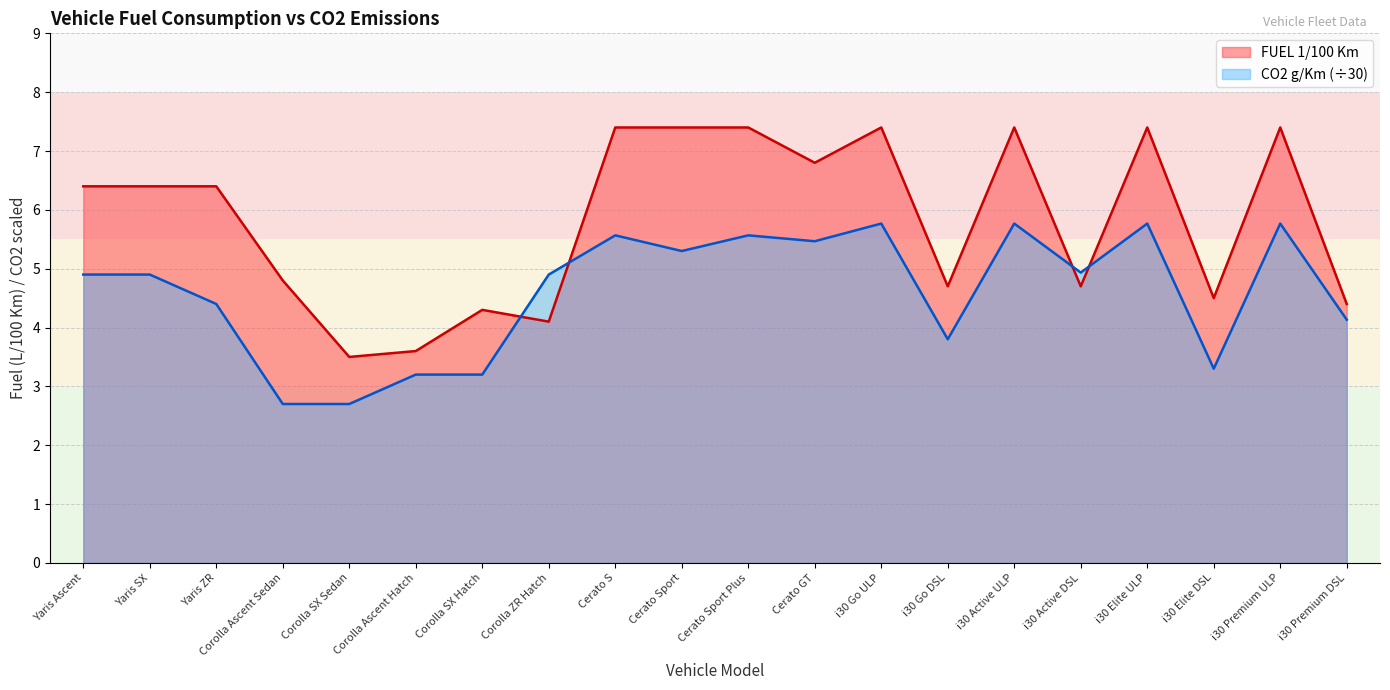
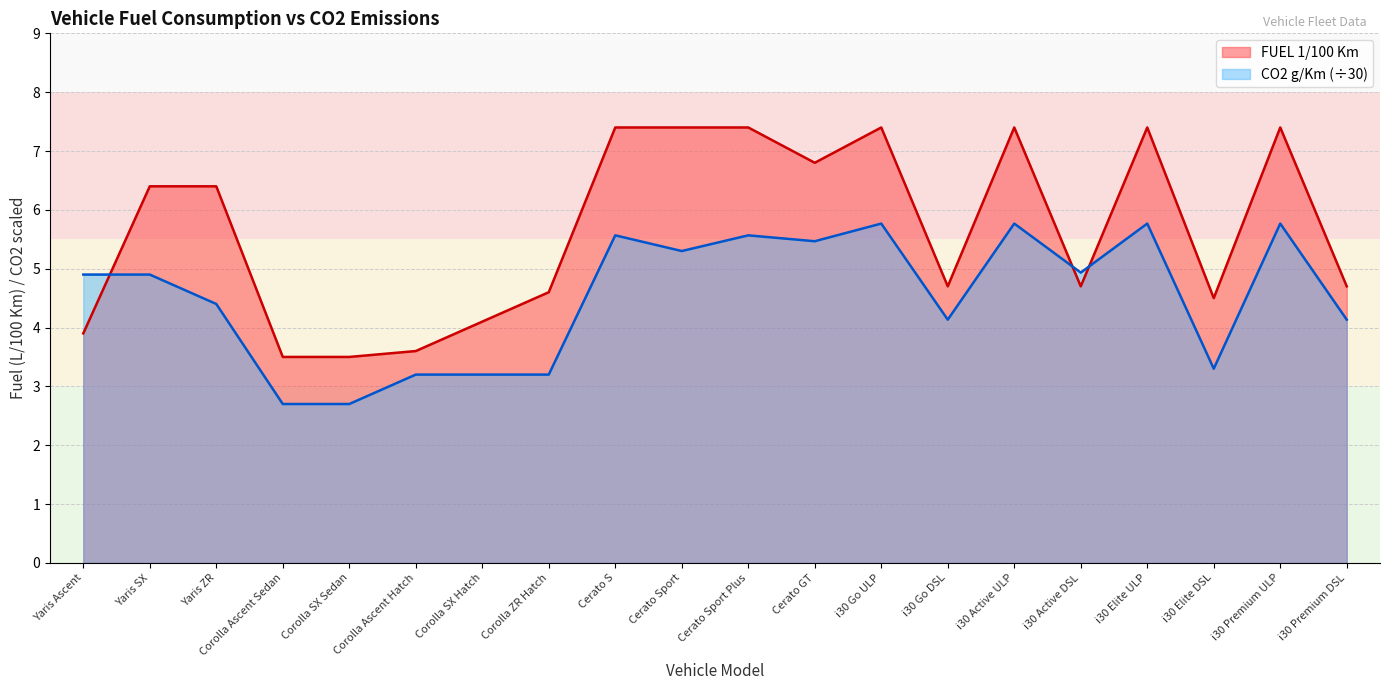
  {
    "FUEL 1/100 Km": {
-     "Yaris Ascent": 6.4,
+     "Yaris Ascent": 3.9,
      "Yaris SX": 6.4,
      "Yaris ZR": 6.4,
-     "Corolla Ascent Sedan": 4.8,
+     "Corolla Ascent Sedan": 3.5,
      "Corolla SX Sedan": 3.5,
      "Corolla Ascent Hatch": 3.6,
-     "Corolla SX Hatch": 4.3,
-     "Corolla ZR Hatch": 4.1,
+     "Corolla SX Hatch": 4.1,
+     "Corolla ZR Hatch": 4.6,
      "Cerato S": 7.4,
      "Cerato Sport": 7.4,
      "Cerato Sport Plus": 7.4,
      "Cerato GT": 6.8,
      "i30 Go ULP": 7.4,
      "i30 Go DSL": 4.7,
      "i30 Active ULP": 7.4,
      "i30 Active DSL": 4.7,
      "i30 Elite ULP": 7.4,
      "i30 Elite DSL": 4.5,
      "i30 Premium ULP": 7.4,
-     "i30 Premium DSL": 4.4
+     "i30 Premium DSL": 4.7
    },
    "CO2 g/Km (÷30)": {
      "Yaris Ascent": 4.9,
      "Yaris SX": 4.9,
      "Yaris ZR": 4.4,
      "Corolla Ascent Sedan": 2.7,
      "Corolla SX Sedan": 2.7,
      "Corolla Ascent Hatch": 3.2,
      "Corolla SX Hatch": 3.2,
-     "Corolla ZR Hatch": 4.9,
+     "Corolla ZR Hatch": 3.2,
      "Cerato S": 5.6,
      "Cerato Sport": 5.3,
      "Cerato Sport Plus": 5.6,
      "Cerato GT": 5.5,
      "i30 Go ULP": 5.8,
-     "i30 Go DSL": 3.8,
+     "i30 Go DSL": 4.1,
      "i30 Active ULP": 5.8,
      "i30 Active DSL": 4.9,
      "i30 Elite ULP": 5.8,
      "i30 Elite DSL": 3.3,
      "i30 Premium ULP": 5.8,
      "i30 Premium DSL": 4.1
    }
  }
